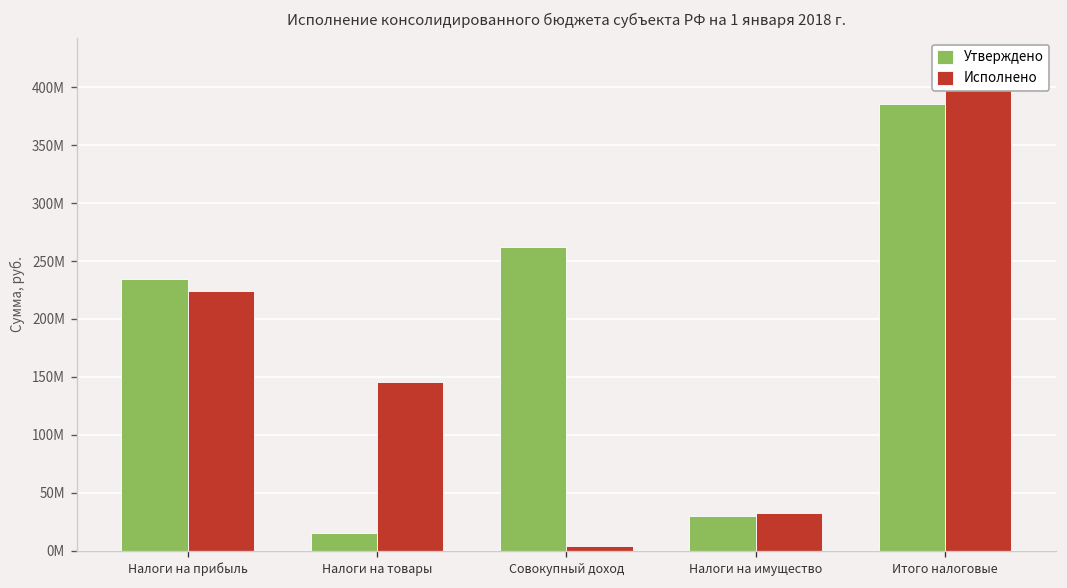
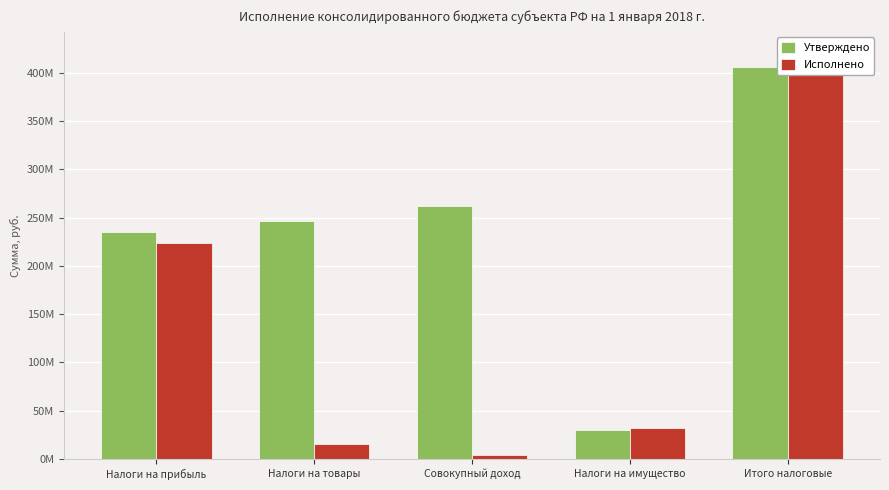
  {
    "Утверждено": {
      "Налоги на прибыль": 230000000,
-     "Налоги на товары": 20000000,
+     "Налоги на товары": 250000000,
      "Совокупный доход": 260000000,
      "Налоги на имущество": 30000000,
-     "Итого налоговые": 390000000
+     "Итого налоговые": 410000000
    },
    "Исполнено": {
      "Налоги на прибыль": 220000000,
-     "Налоги на товары": 150000000,
+     "Налоги на товары": 20000000,
      "Совокупный доход": 0,
      "Налоги на имущество": 30000000
    }
  }
